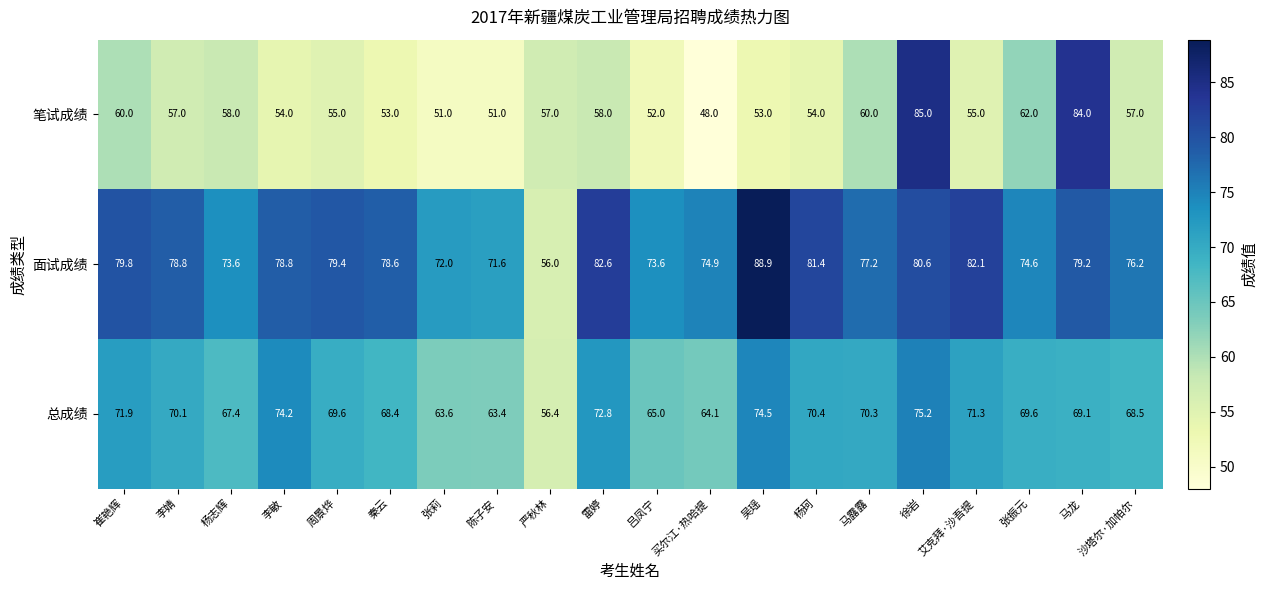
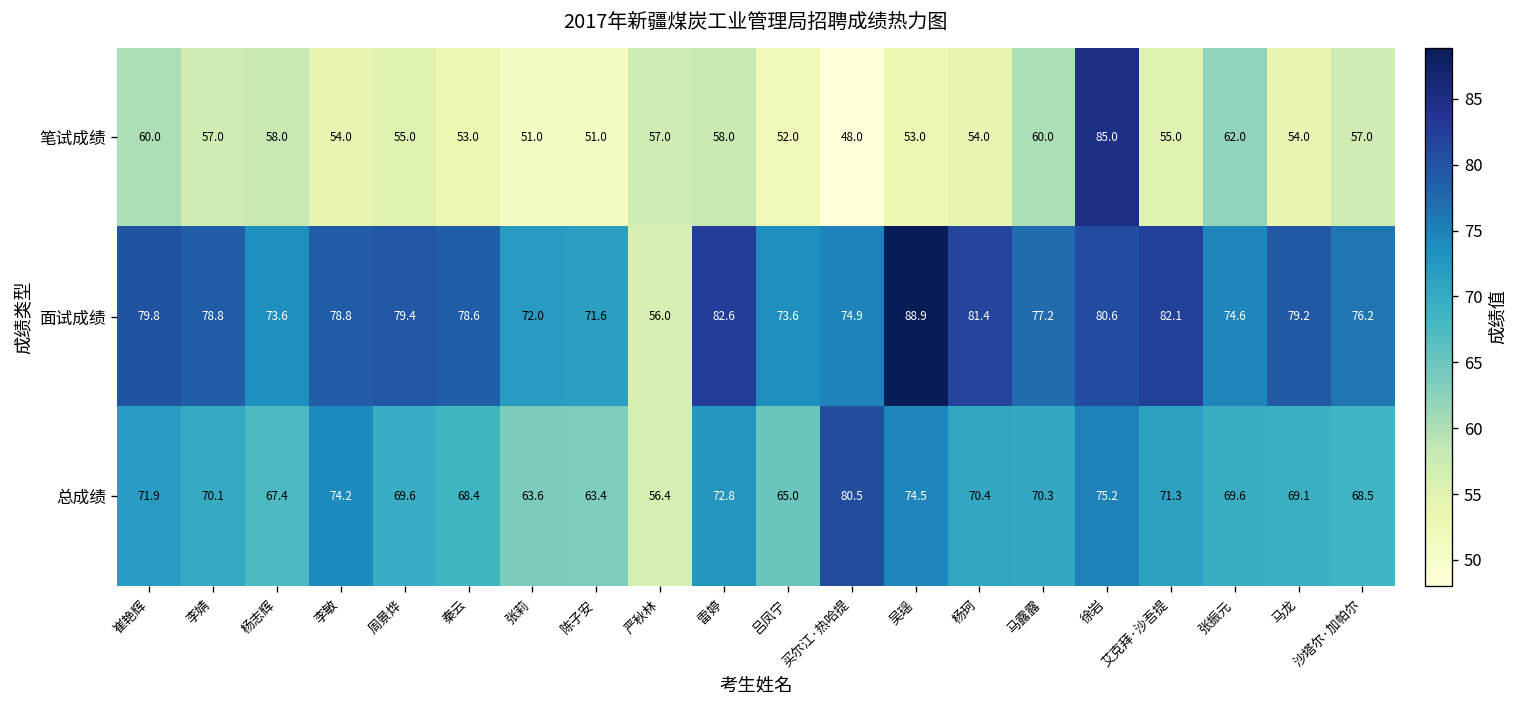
  {
    "笔试成绩": {
      "崔艳辉": 60.0,
      "李婧": 57.0,
      "杨志辉": 58.0,
      "李敏": 54.0,
      "周景烨": 55.0,
      "秦云": 53.0,
      "张莉": 51.0,
      "陈子安": 51.0,
      "严秋林": 57.0,
      "雷婷": 58.0,
      "吕凤宁": 52.0,
      "买尔江·热哈提": 48.0,
      "吴瑶": 53.0,
      "杨珂": 54.0,
      "马露露": 60.0,
      "徐岩": 85.0,
      "艾克拜·沙吾提": 55.0,
      "张振元": 62.0,
-     "马龙": 84.0,
+     "马龙": 54.0,
      "沙塔尔·加帕尔": 57.0
    },
    "面试成绩": {
      "崔艳辉": 79.8,
      "李婧": 78.8,
      "杨志辉": 73.6,
      "李敏": 78.8,
      "周景烨": 79.4,
      "秦云": 78.6,
      "张莉": 72.0,
      "陈子安": 71.6,
      "严秋林": 56.0,
      "雷婷": 82.6,
      "吕凤宁": 73.6,
      "买尔江·热哈提": 74.9,
      "吴瑶": 88.9,
      "杨珂": 81.4,
      "马露露": 77.2,
      "徐岩": 80.6,
      "艾克拜·沙吾提": 82.1,
      "张振元": 74.6,
      "马龙": 79.2,
      "沙塔尔·加帕尔": 76.2
    },
    "总成绩": {
      "崔艳辉": 71.9,
      "李婧": 70.1,
      "杨志辉": 67.4,
      "李敏": 74.2,
      "周景烨": 69.6,
      "秦云": 68.4,
      "张莉": 63.6,
      "陈子安": 63.4,
      "严秋林": 56.4,
      "雷婷": 72.8,
      "吕凤宁": 65.0,
-     "买尔江·热哈提": 64.1,
+     "买尔江·热哈提": 80.5,
      "吴瑶": 74.5,
      "杨珂": 70.4,
      "马露露": 70.3,
      "徐岩": 75.2,
      "艾克拜·沙吾提": 71.3,
      "张振元": 69.6,
      "马龙": 69.1,
      "沙塔尔·加帕尔": 68.5
    }
  }
